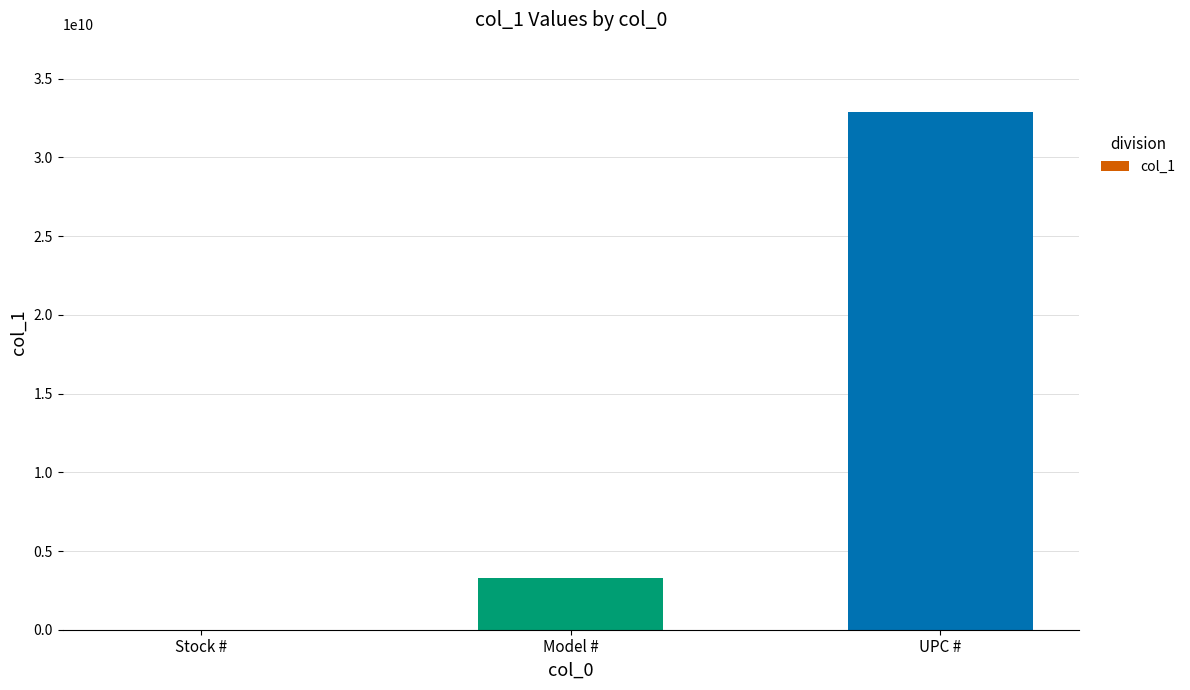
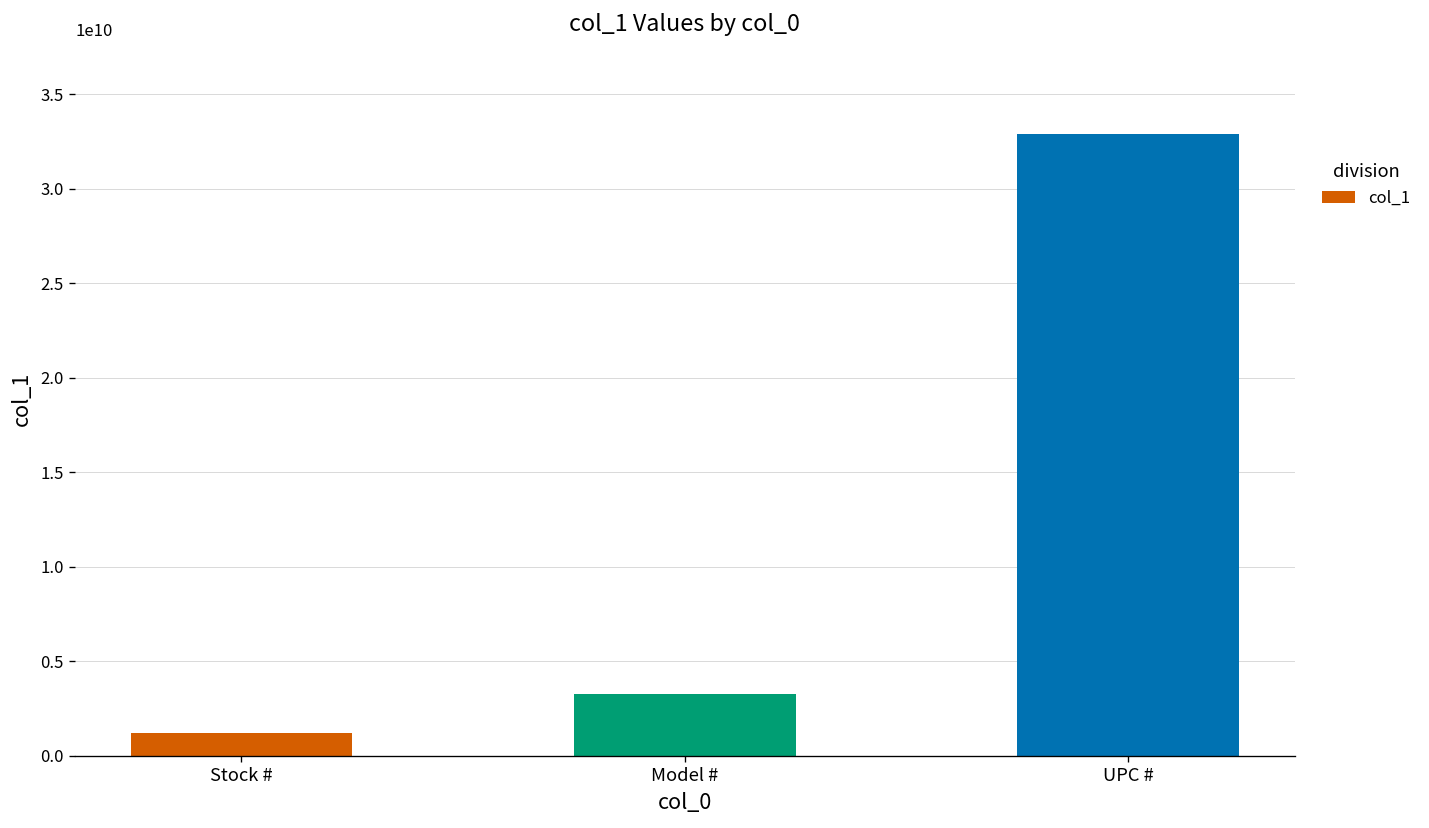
  {
-   "Stock #": 0,
+   "Stock #": 1200000000,
    "Model #": 3300000000,
    "UPC #": 32900000000
  }
